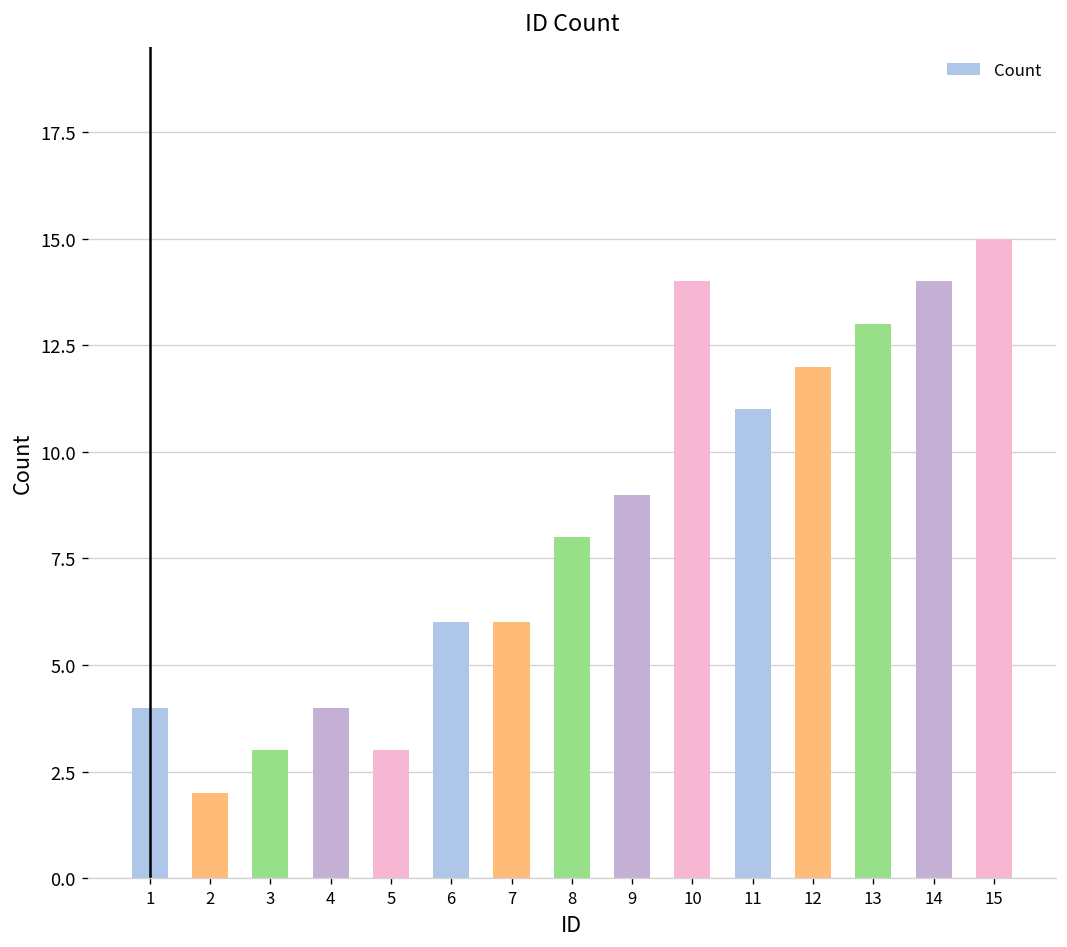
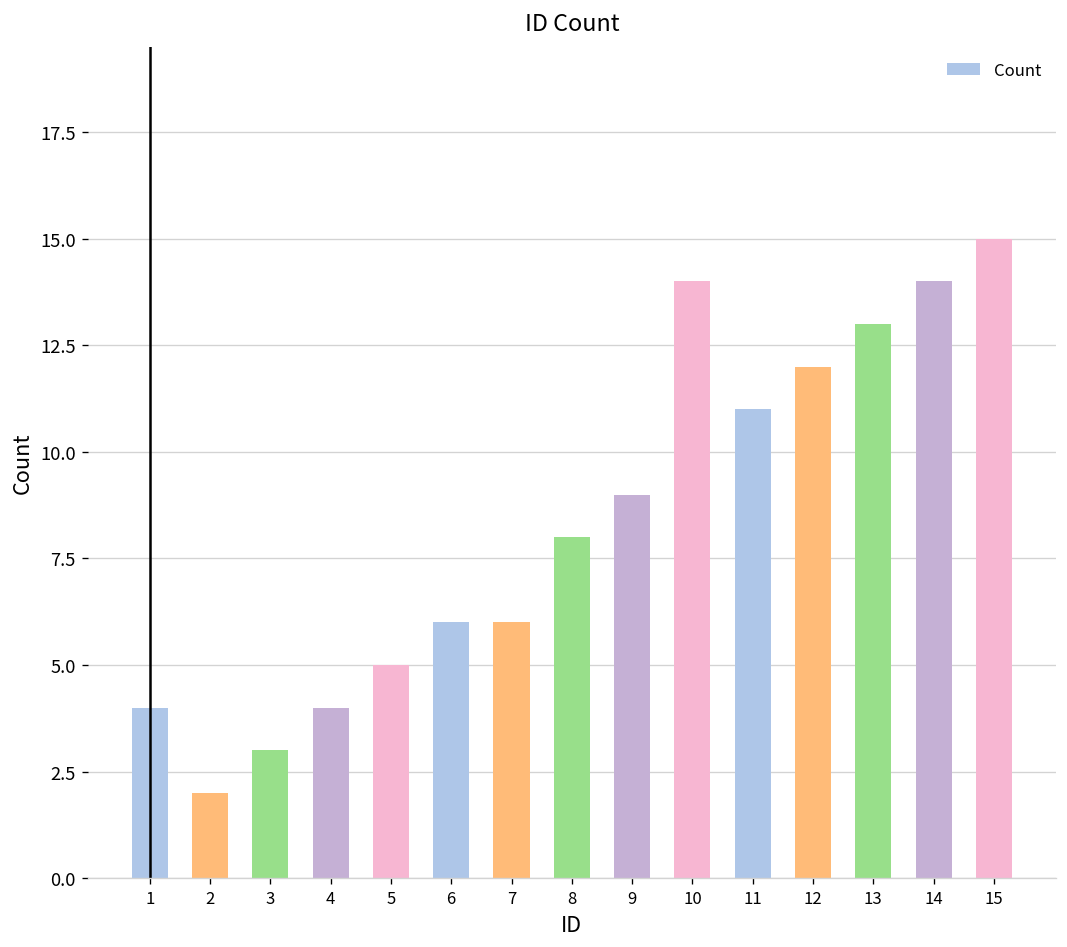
  {
    "1": 4,
    "2": 2,
    "3": 3,
    "4": 4,
-   "5": 3,
+   "5": 5,
    "6": 6,
    "7": 6,
    "8": 8,
    "9": 9,
    "10": 14,
    "11": 11,
    "12": 12,
    "13": 13,
    "14": 14,
    "15": 15
  }
